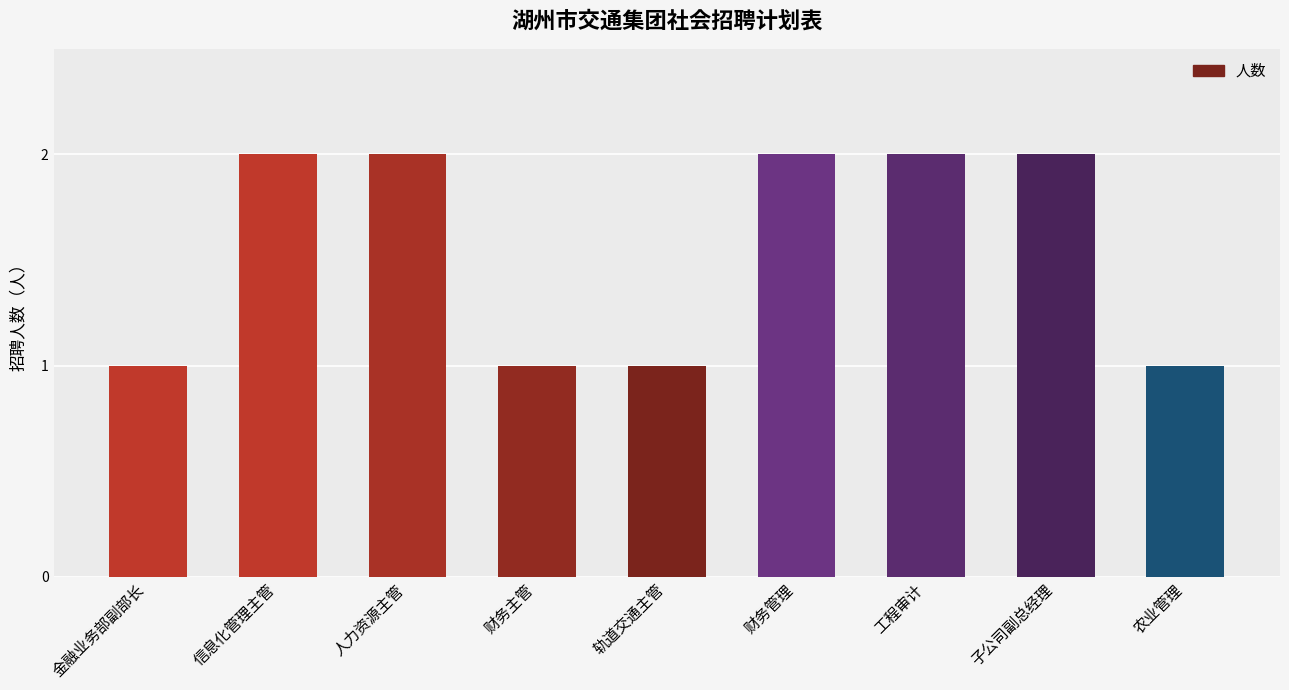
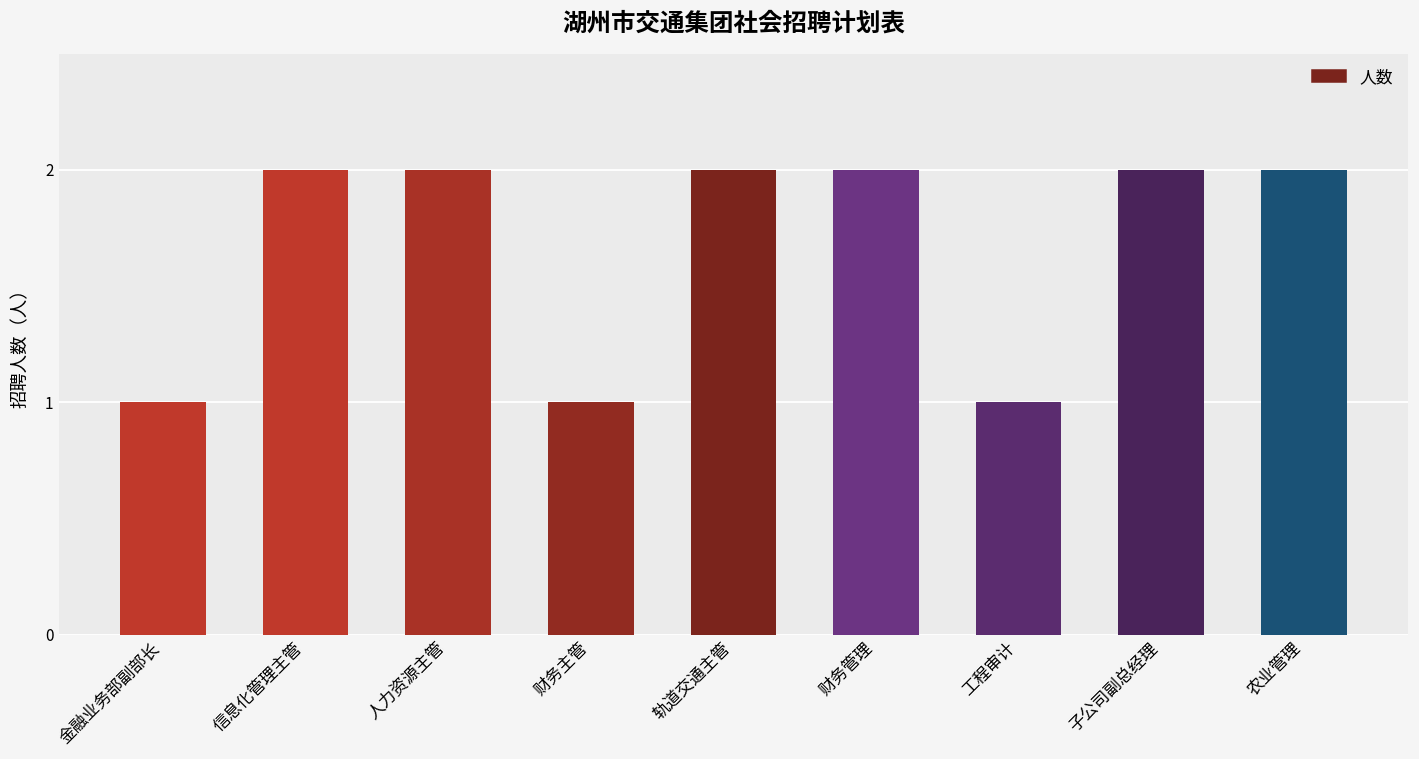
  {
    "金融业务部副部长": 1,
    "信息化管理主管": 2,
    "人力资源主管": 2,
    "财务主管": 1,
-   "轨道交通主管": 1,
+   "轨道交通主管": 2,
    "财务管理": 2,
-   "工程审计": 2,
+   "工程审计": 1,
    "子公司副总经理": 2,
-   "农业管理": 1
+   "农业管理": 2
  }
